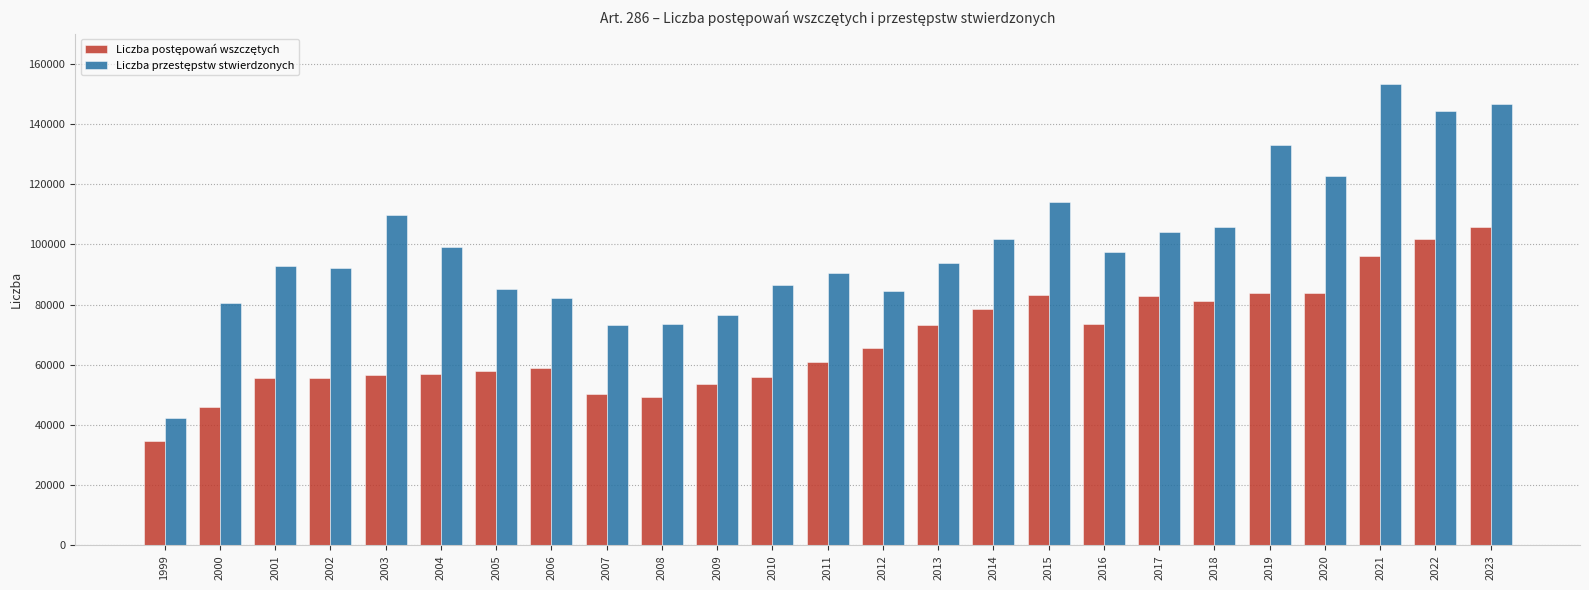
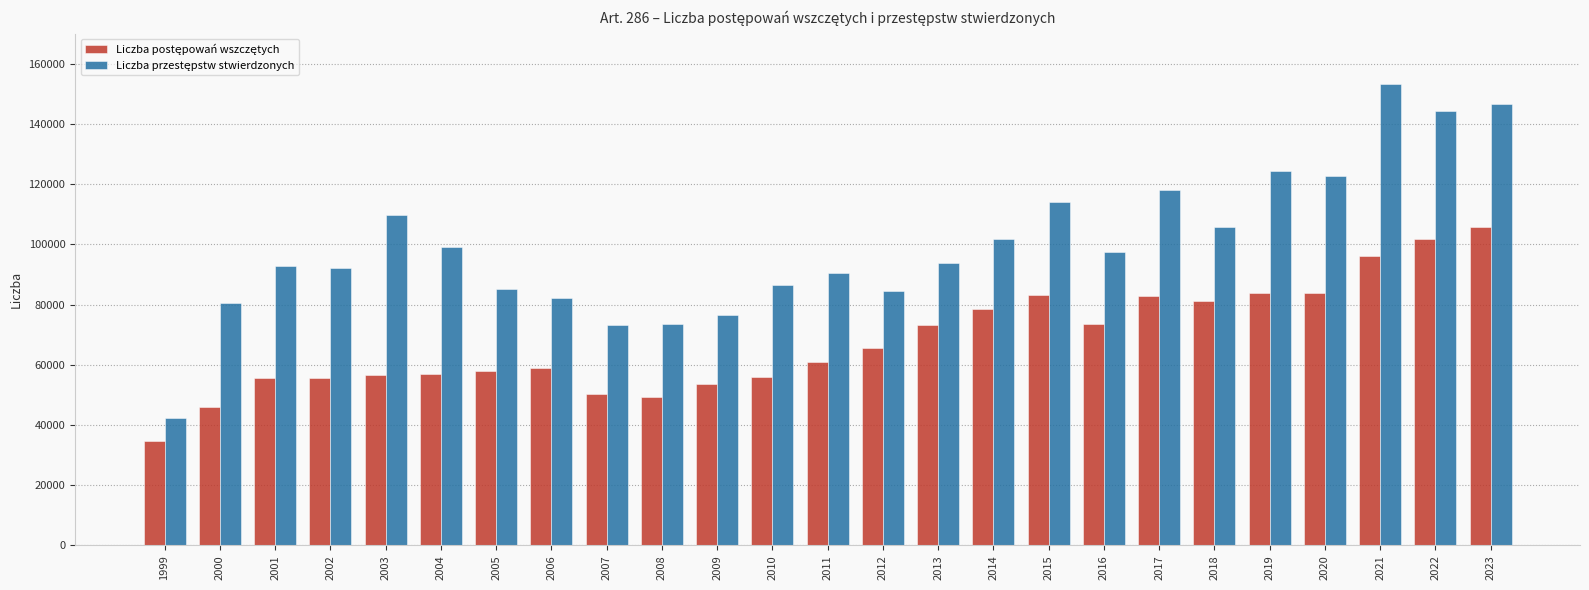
  {
    "Liczba postępowań wszczętych": {
      "1999": 35000,
      "2000": 46000,
      "2001": 56000,
      "2002": 56000,
      "2003": 57000,
      "2004": 57000,
      "2005": 58000,
      "2006": 59000,
      "2007": 50000,
      "2008": 49000,
      "2009": 54000,
      "2010": 56000,
      "2011": 61000,
      "2012": 66000,
      "2013": 73000,
      "2014": 79000,
      "2015": 83000,
      "2016": 73000,
      "2017": 83000,
      "2018": 81000,
      "2019": 84000,
      "2020": 84000,
      "2021": 96000,
      "2022": 102000,
      "2023": 106000
    },
    "Liczba przestępstw stwierdzonych": {
      "1999": 42000,
      "2000": 80000,
      "2001": 93000,
      "2002": 92000,
      "2003": 110000,
      "2004": 99000,
      "2005": 85000,
      "2006": 82000,
      "2007": 73000,
      "2008": 74000,
      "2009": 76000,
      "2010": 86000,
      "2011": 91000,
      "2012": 84000,
      "2013": 94000,
      "2014": 102000,
      "2015": 114000,
      "2016": 97000,
-     "2017": 104000,
+     "2017": 118000,
      "2018": 106000,
-     "2019": 133000,
+     "2019": 124000,
      "2020": 123000,
      "2021": 153000,
      "2022": 144000,
      "2023": 147000
    }
  }
